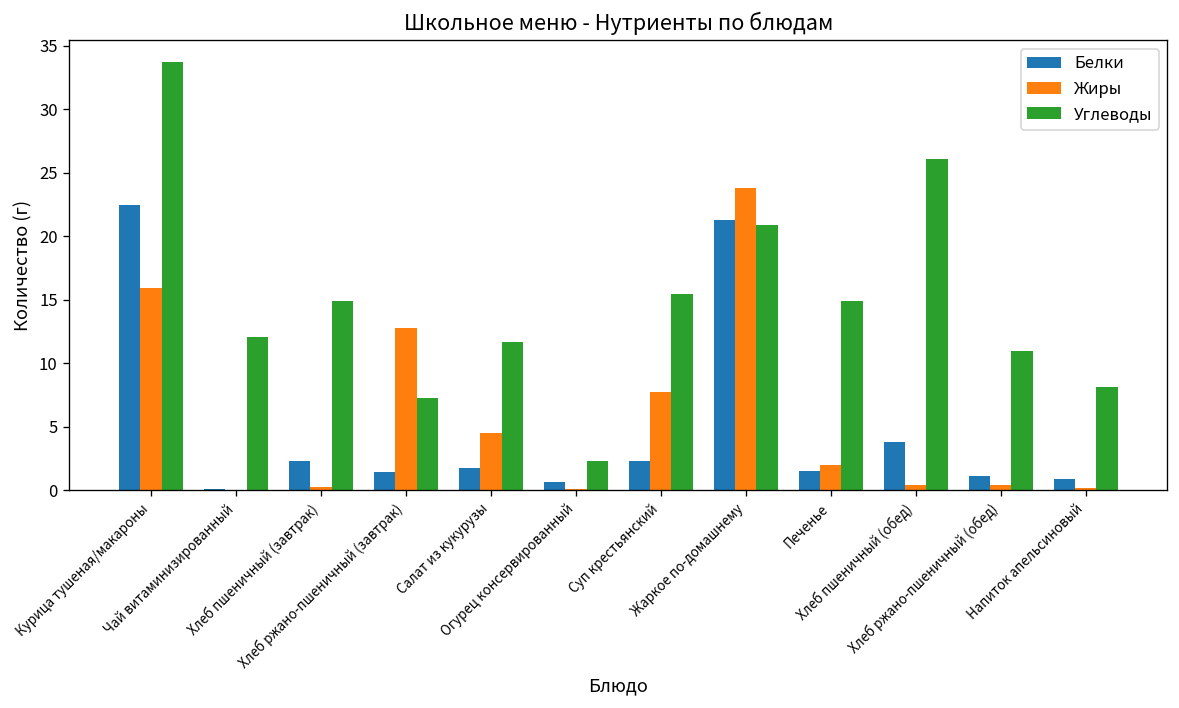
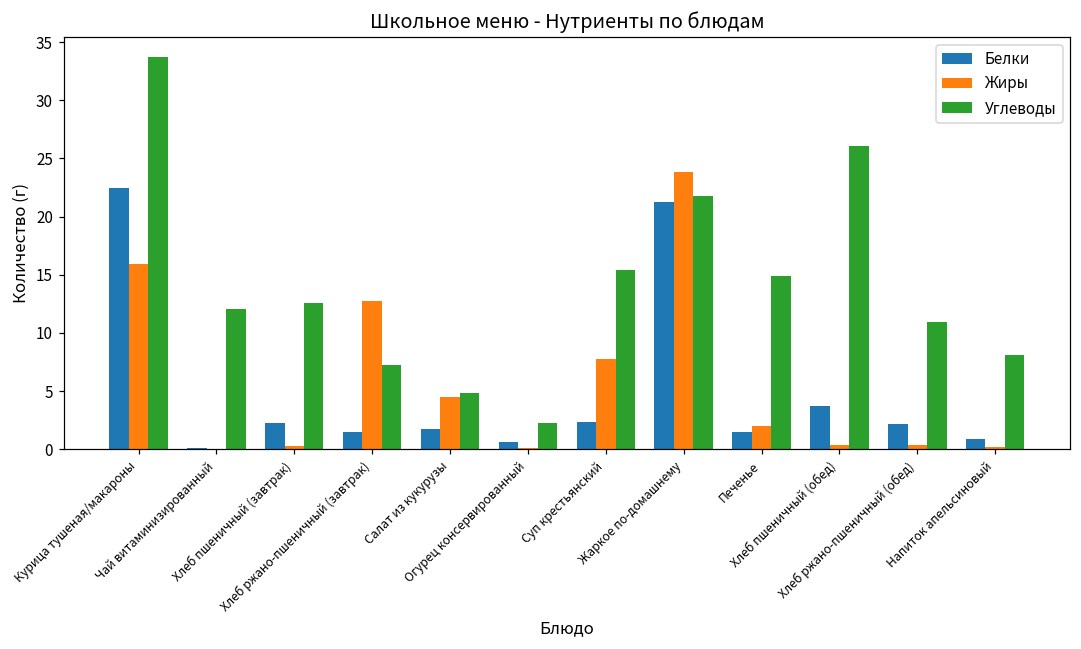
  {
    "Белки": {
      "Курица тушеная/макароны": 22.5,
      "Хлеб пшеничный (завтрак)": 2.3,
      "Хлеб ржано-пшеничный (завтрак)": 1.5,
      "Салат из кукурузы": 1.7,
      "Огурец консервированный": 0.7,
      "Суп крестьянский": 2.3,
      "Жаркое по-домашнему": 21.3,
      "Печенье": 1.5,
      "Хлеб пшеничный (обед)": 3.8,
-     "Хлеб ржано-пшеничный (обед)": 1.1,
+     "Хлеб ржано-пшеничный (обед)": 2.2,
      "Напиток апельсиновый": 0.9
    },
    "Жиры": {
      "Курица тушеная/макароны": 15.9,
      "Чай витаминизированный": 0.0,
      "Хлеб пшеничный (завтрак)": 0.3,
      "Хлеб ржано-пшеничный (завтрак)": 12.7,
      "Салат из кукурузы": 4.5,
      "Суп крестьянский": 7.7,
      "Жаркое по-домашнему": 23.8,
      "Печенье": 2.0,
      "Хлеб пшеничный (обед)": 0.4,
      "Хлеб ржано-пшеничный (обед)": 0.4
    },
    "Углеводы": {
      "Курица тушеная/макароны": 33.8,
      "Чай витаминизированный": 12.0,
-     "Хлеб пшеничный (завтрак)": 14.9,
+     "Хлеб пшеничный (завтрак)": 12.6,
      "Хлеб ржано-пшеничный (завтрак)": 7.3,
-     "Салат из кукурузы": 11.6,
+     "Салат из кукурузы": 4.8,
      "Огурец консервированный": 2.3,
      "Суп крестьянский": 15.4,
-     "Жаркое по-домашнему": 20.9,
+     "Жаркое по-домашнему": 21.8,
      "Печенье": 14.9,
      "Хлеб пшеничный (обед)": 26.1,
      "Хлеб ржано-пшеничный (обед)": 10.9,
      "Напиток апельсиновый": 8.1
    }
  }
